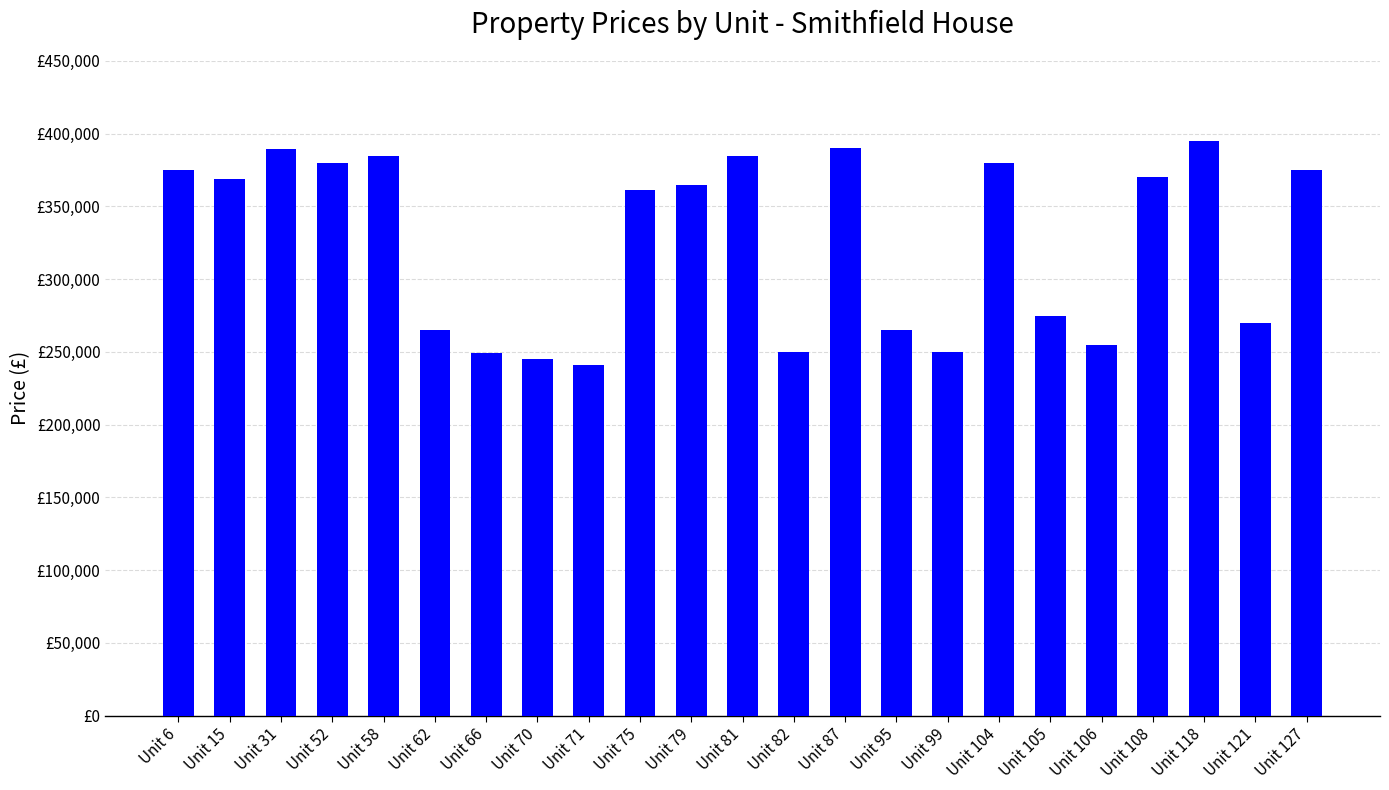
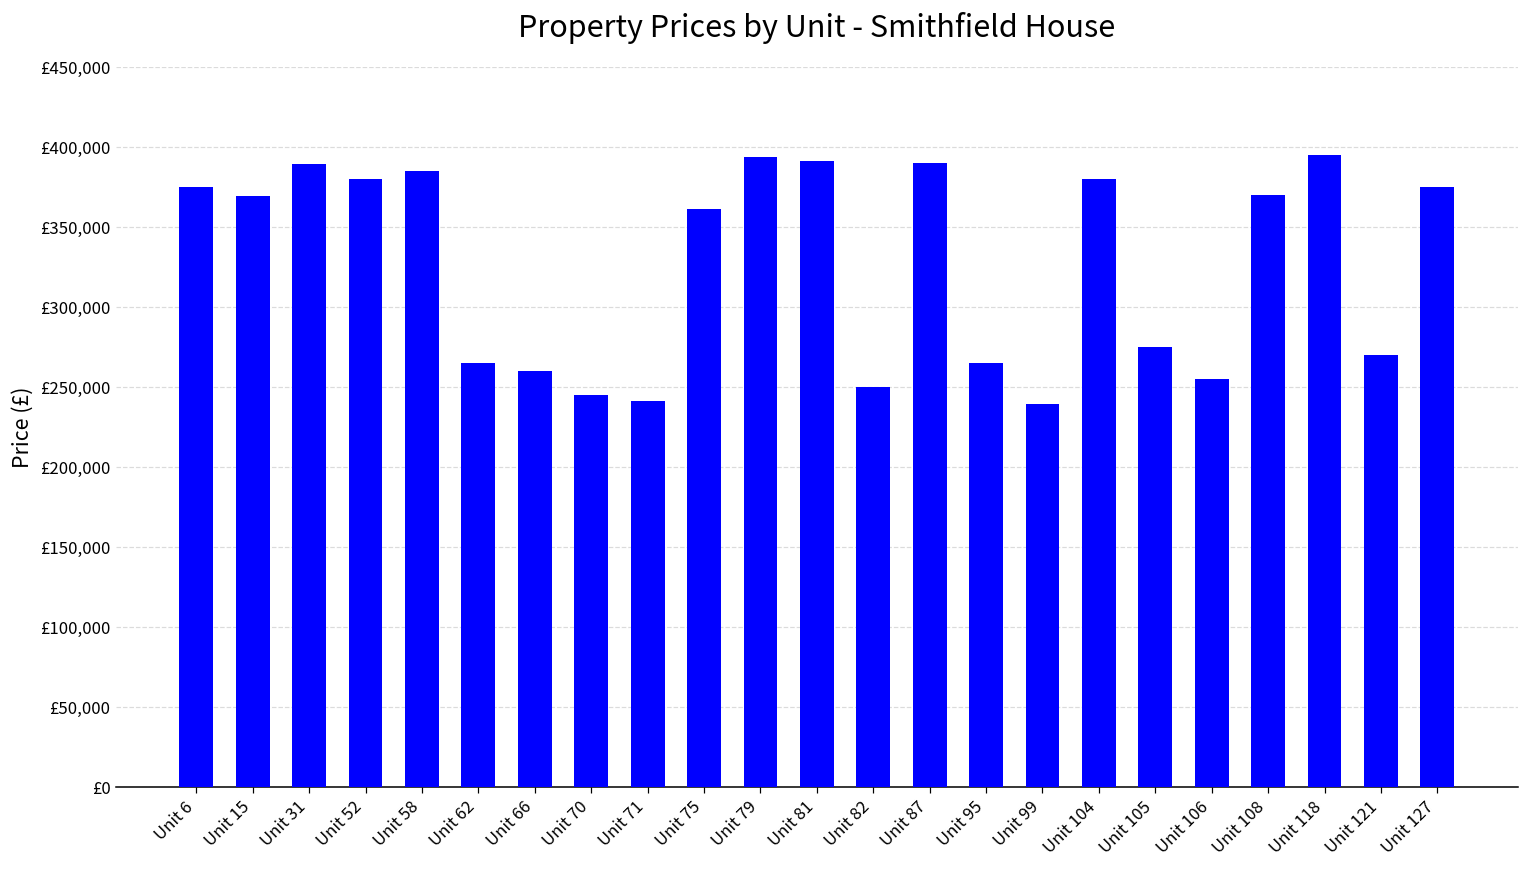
  {
    "Unit 6": "£375,000",
    "Unit 15": "£369,000",
    "Unit 31": "£390,000",
    "Unit 52": "£380,000",
    "Unit 58": "£385,000",
    "Unit 62": "£265,000",
-   "Unit 66": "£249,000",
+   "Unit 66": "£260,000",
    "Unit 70": "£245,000",
    "Unit 71": "£241,000",
    "Unit 75": "£361,000",
-   "Unit 79": "£365,000",
-   "Unit 81": "£385,000",
+   "Unit 79": "£394,000",
+   "Unit 81": "£391,000",
    "Unit 82": "£250,000",
    "Unit 87": "£390,000",
    "Unit 95": "£265,000",
-   "Unit 99": "£250,000",
+   "Unit 99": "£239,000",
    "Unit 104": "£380,000",
    "Unit 105": "£275,000",
    "Unit 106": "£255,000",
    "Unit 108": "£370,000",
    "Unit 118": "£395,000",
    "Unit 121": "£270,000",
    "Unit 127": "£375,000"
  }
